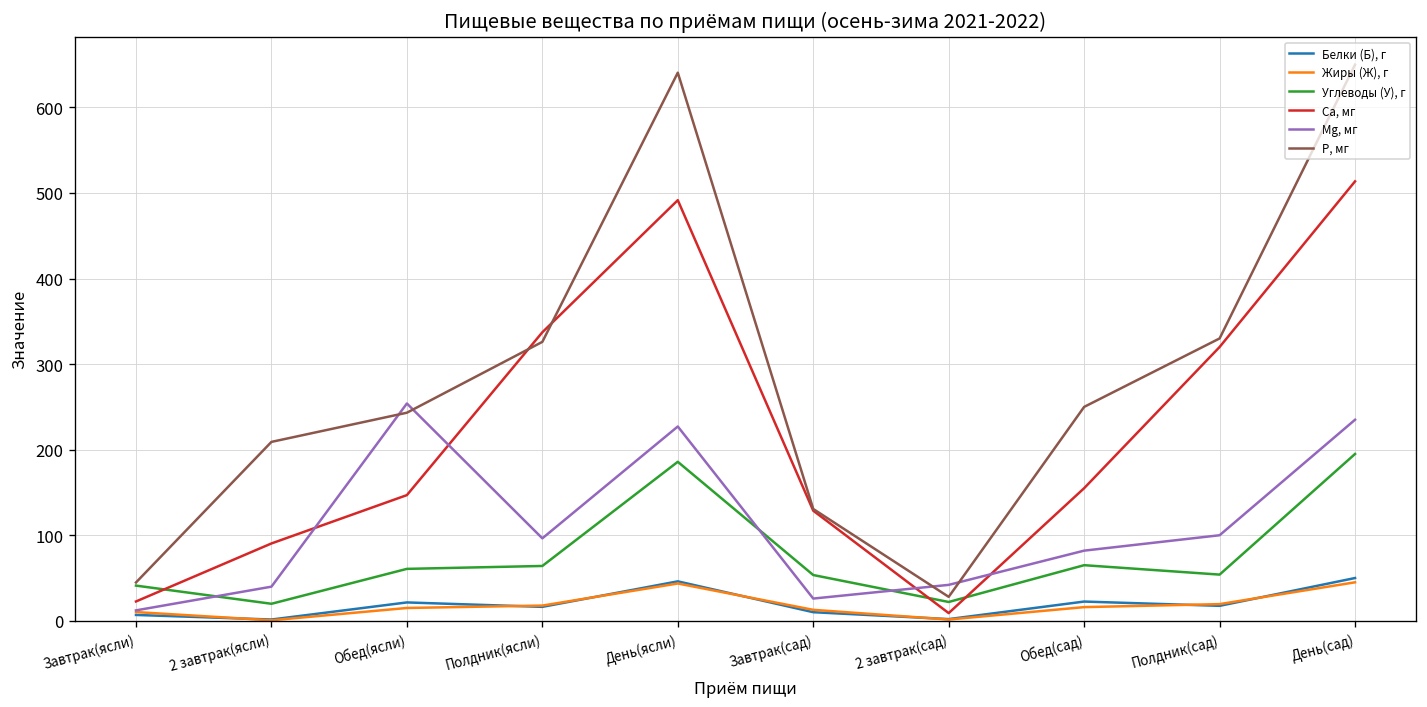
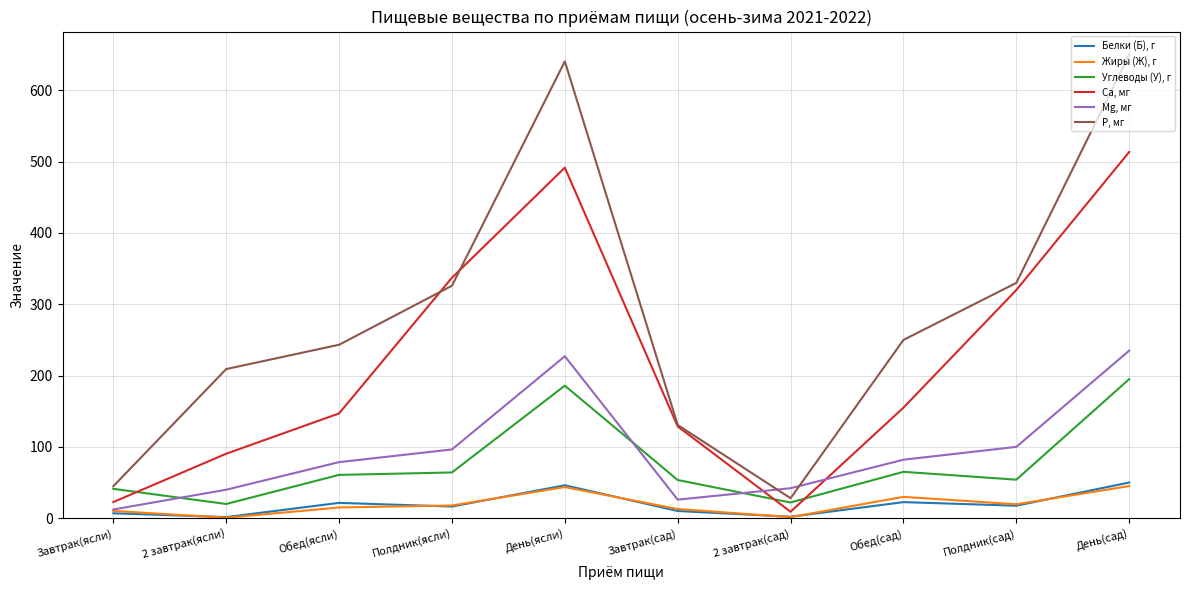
  {
    "Белки (Б), г": {
      "Обед(ясли)": 20,
      "Обед(сад)": 20,
      "День(сад)": 50
    },
    "Жиры (Ж), г": {
      "Обед(ясли)": 20,
-     "Обед(сад)": 20,
+     "Обед(сад)": 30,
      "День(сад)": 50
    },
    "Углеводы (У), г": {
      "Завтрак(ясли)": 40,
      "2 завтрак(ясли)": 20,
      "Обед(ясли)": 60,
      "Полдник(ясли)": 60,
      "День(ясли)": 190,
      "Завтрак(сад)": 50,
      "2 завтрак(сад)": 20,
      "Обед(сад)": 70,
      "Полдник(сад)": 50,
      "День(сад)": 200
    },
    "Ca, мг": {
      "Завтрак(ясли)": 20,
      "2 завтрак(ясли)": 90,
      "Обед(ясли)": 150,
      "Полдник(ясли)": 340,
      "День(ясли)": 490,
      "2 завтрак(сад)": 10,
      "Обед(сад)": 160,
      "Полдник(сад)": 320,
      "День(сад)": 510
    },
    "Mg, мг": {
      "2 завтрак(ясли)": 40,
-     "Обед(ясли)": 250,
+     "Обед(ясли)": 80,
      "Полдник(ясли)": 100,
      "День(ясли)": 230,
      "Завтрак(сад)": 30,
      "2 завтрак(сад)": 40,
      "Обед(сад)": 80,
      "Полдник(сад)": 100,
      "День(сад)": 240
    },
    "P, мг": {
      "Завтрак(ясли)": 40,
      "2 завтрак(ясли)": 210,
      "Обед(ясли)": 240,
      "Полдник(ясли)": 330,
      "День(ясли)": 640,
      "2 завтрак(сад)": 30,
      "Обед(сад)": 250,
      "Полдник(сад)": 330
    }
  }
